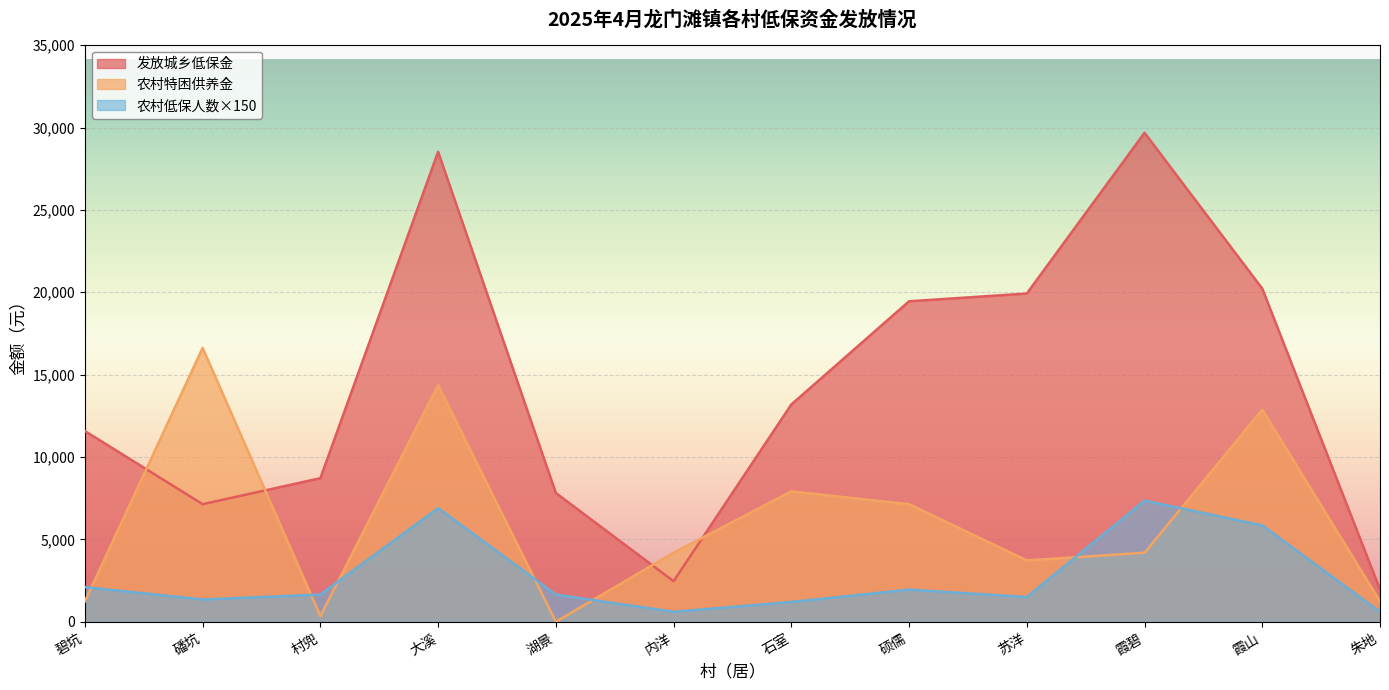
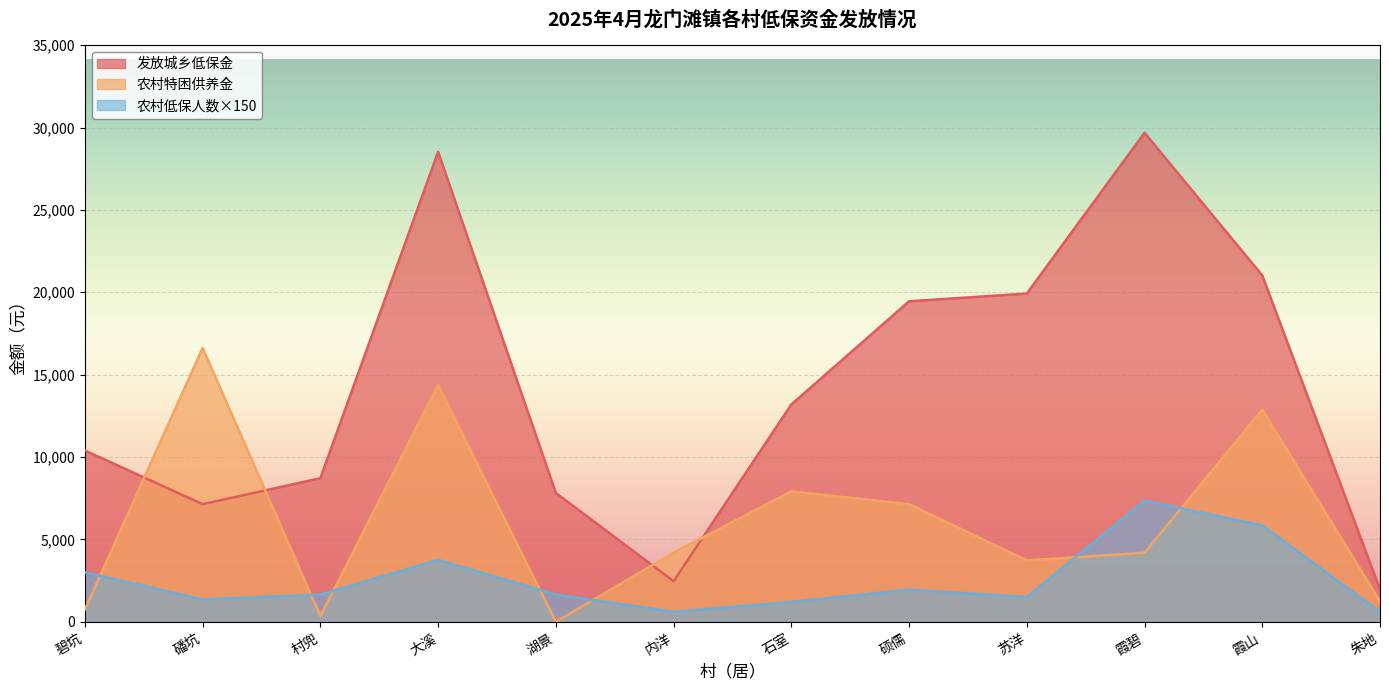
  {
    "发放城乡低保金": {
-     "碧坑": "11,600",
+     "碧坑": "10,400",
      "磻坑": "7,100",
      "村兜": "8,700",
      "大溪": "28,500",
      "湖景": "7,800",
      "内洋": "2,500",
      "石室": "13,200",
      "硕儒": "19,500",
      "苏洋": "19,900",
      "霞碧": "29,700",
-     "霞山": "20,200",
+     "霞山": "21,000",
      "朱地": "2,000"
    },
    "农村特困供养金": {
-     "碧坑": "1,200",
+     "碧坑": "700",
      "磻坑": "16,600",
      "村兜": "300",
      "大溪": "14,400",
      "湖景": "0",
      "内洋": "4,200",
      "石室": "7,900",
      "硕儒": "7,100",
      "苏洋": "3,700",
      "霞碧": "4,200",
      "霞山": "12,900",
      "朱地": "1,200"
    },
    "农村低保人数×150": {
-     "碧坑": "2,100",
+     "碧坑": "3,000",
      "磻坑": "1,400",
      "村兜": "1,700",
-     "大溪": "6,900",
+     "大溪": "3,800",
      "湖景": "1,700",
      "内洋": "600",
      "石室": "1,200",
      "硕儒": "2,000",
      "苏洋": "1,500",
      "霞碧": "7,400",
      "霞山": "5,900",
      "朱地": "600"
    }
  }
